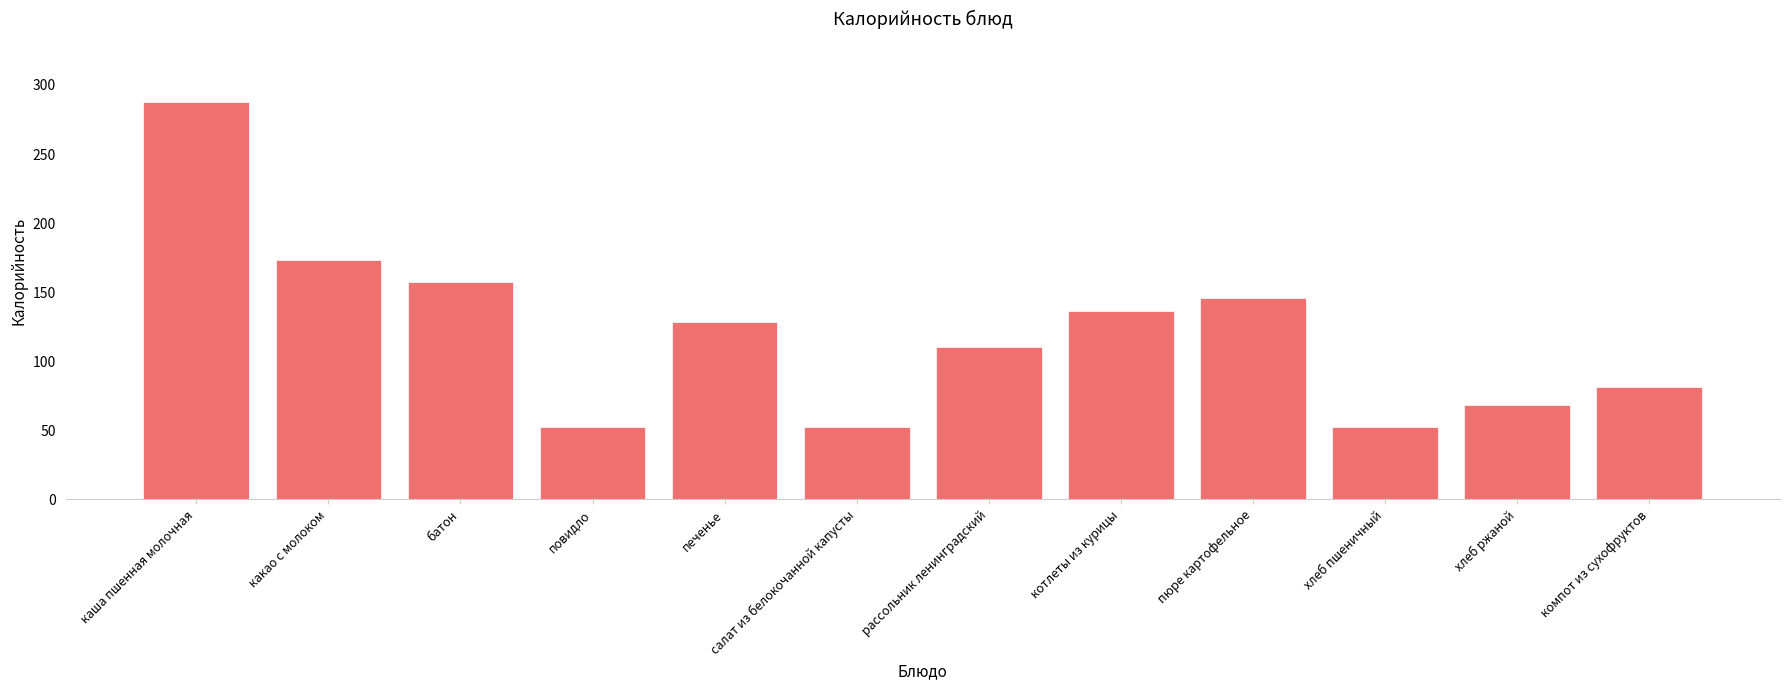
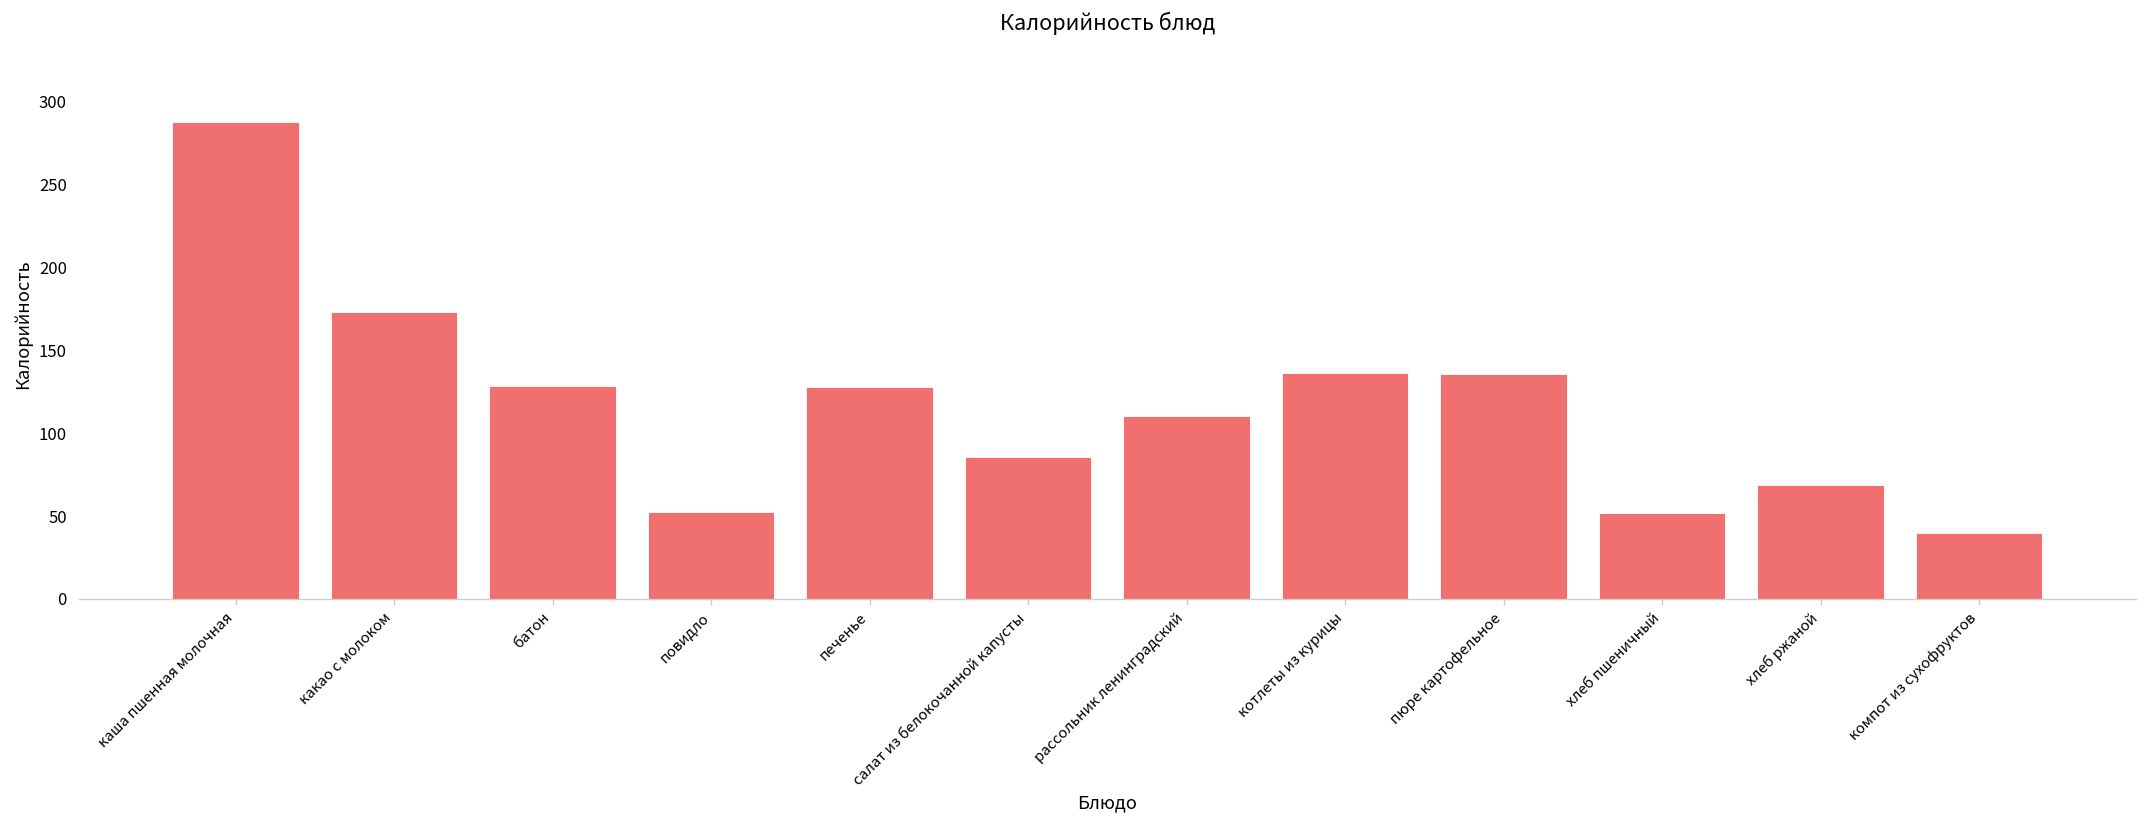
  {
    "каша пшенная молочная": 288,
    "какао с молоком": 173,
-   "батон": 157,
+   "батон": 129,
    "повидло": 53,
    "печенье": 128,
-   "салат из белокочанной капусты": 53,
+   "салат из белокочанной капусты": 86,
    "рассольник ленинградский": 111,
    "котлеты из курицы": 136,
-   "пюре картофельное": 146,
+   "пюре картофельное": 136,
    "хлеб пшеничный": 52,
    "хлеб ржаной": 68,
-   "компот из сухофруктов": 81
+   "компот из сухофруктов": 40
  }
